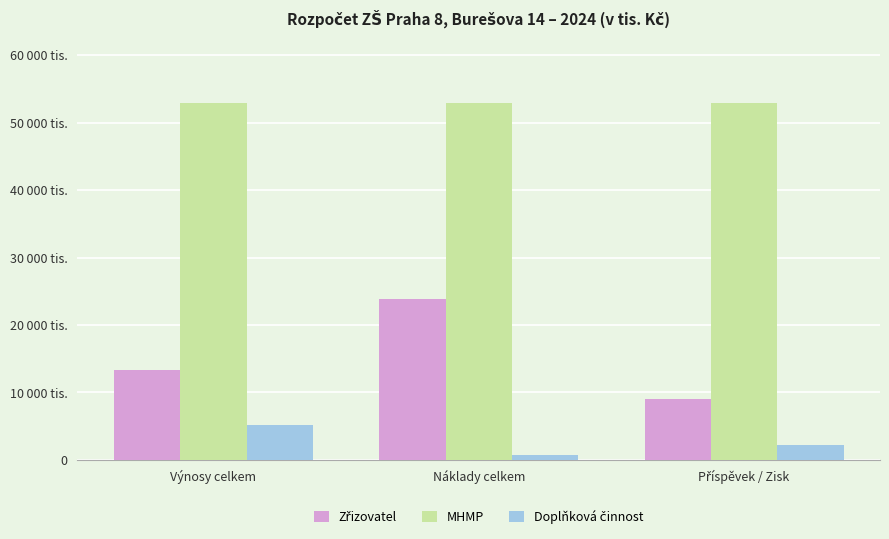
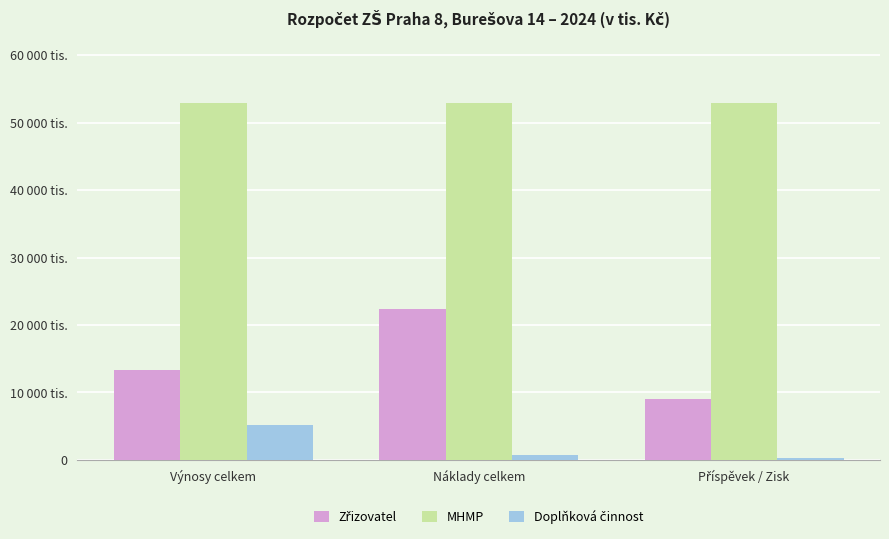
  {
    "Zřizovatel": {
      "Výnosy celkem": "13000 tis.",
-     "Náklady celkem": "24000 tis.",
+     "Náklady celkem": "22000 tis.",
      "Příspěvek / Zisk": "9000 tis."
    },
    "MHMP": {
      "Výnosy celkem": "53000 tis.",
      "Náklady celkem": "53000 tis.",
      "Příspěvek / Zisk": "53000 tis."
    },
    "Doplňková činnost": {
      "Výnosy celkem": "5000 tis.",
      "Náklady celkem": "1000 tis.",
-     "Příspěvek / Zisk": "2000 tis."
+     "Příspěvek / Zisk": "0 tis."
    }
  }
